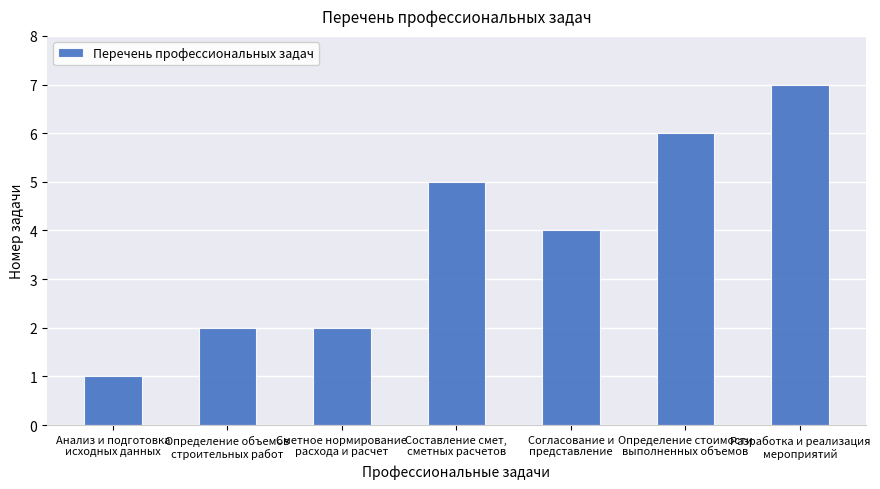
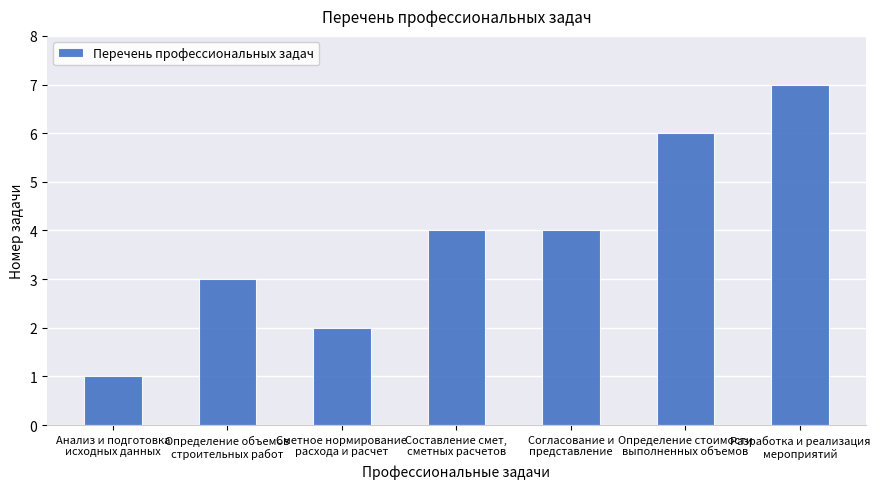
  {
    "Анализ и подготовка исходных данных": 1,
-   "Определение объемов строительных работ": 2,
+   "Определение объемов строительных работ": 3,
    "Сметное нормирование расхода и расчет": 2,
-   "Составление смет, сметных расчетов": 5,
+   "Составление смет, сметных расчетов": 4,
    "Согласование и представление": 4,
    "Разработка и реализация мероприятий": 7
  }
